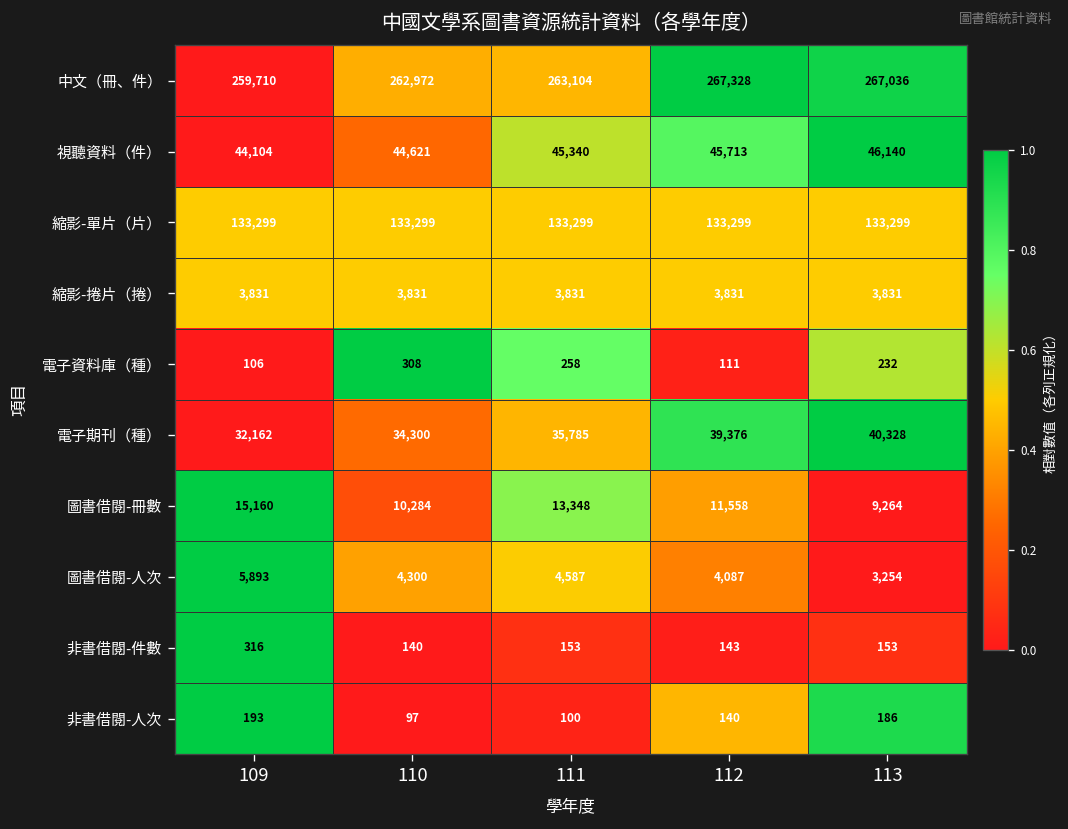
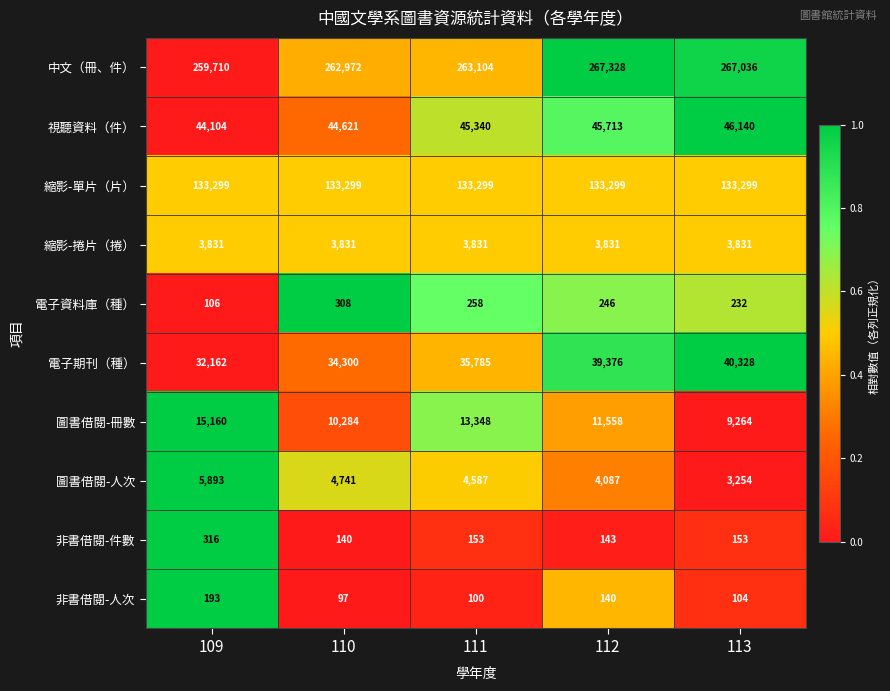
  {
    "中文（冊、件）": {
      "109": "259,710",
      "110": "262,972",
      "111": "263,104",
      "112": "267,328",
      "113": "267,036"
    },
    "視聽資料（件）": {
      "109": "44,104",
      "110": "44,621",
      "111": "45,340",
      "112": "45,713",
      "113": "46,140"
    },
    "縮影-單片（片）": {
      "109": "133,299",
      "110": "133,299",
      "111": "133,299",
      "112": "133,299",
      "113": "133,299"
    },
    "縮影-捲片（捲）": {
      "109": "3,831",
      "110": "3,831",
      "111": "3,831",
      "112": "3,831",
      "113": "3,831"
    },
    "電子資料庫（種）": {
      "109": "106",
      "110": "308",
      "111": "258",
-     "112": "111",
+     "112": "246",
      "113": "232"
    },
    "電子期刊（種）": {
      "109": "32,162",
      "110": "34,300",
      "111": "35,785",
      "112": "39,376",
      "113": "40,328"
    },
    "圖書借閱-冊數": {
      "109": "15,160",
      "110": "10,284",
      "111": "13,348",
      "112": "11,558",
      "113": "9,264"
    },
    "圖書借閱-人次": {
      "109": "5,893",
-     "110": "4,300",
+     "110": "4,741",
      "111": "4,587",
      "112": "4,087",
      "113": "3,254"
    },
    "非書借閱-件數": {
      "109": "316",
      "110": "140",
      "111": "153",
      "112": "143",
      "113": "153"
    },
    "非書借閱-人次": {
      "109": "193",
      "110": "97",
      "111": "100",
      "112": "140",
-     "113": "186"
+     "113": "104"
    }
  }
